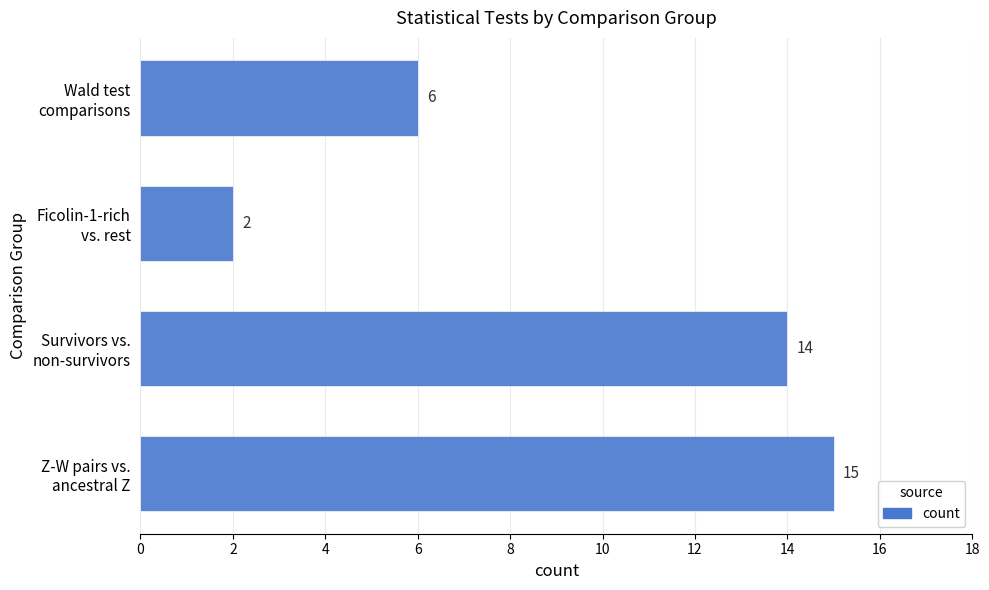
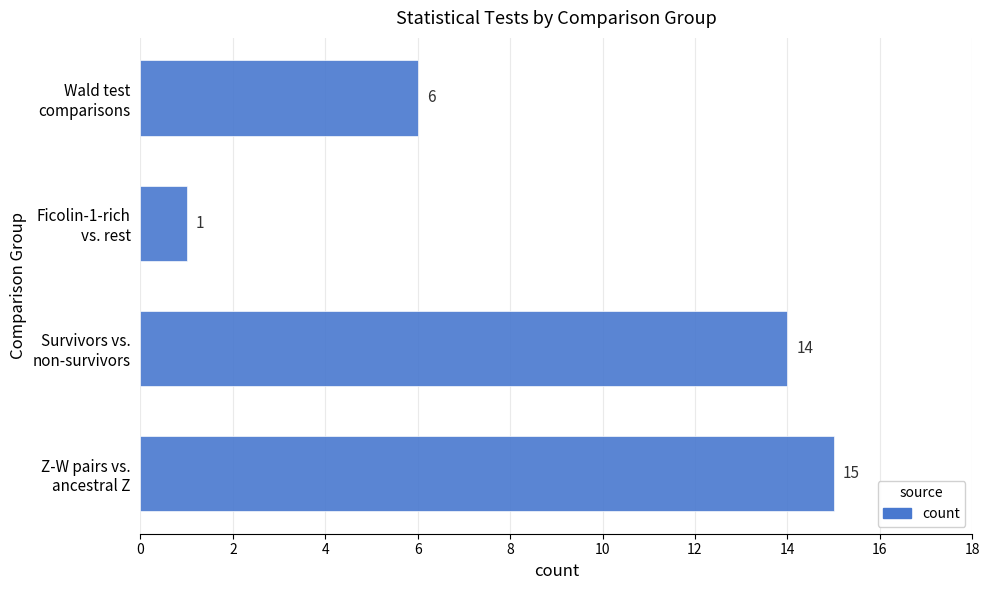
  {
    "Wald test comparisons": 6,
-   "Ficolin-1-rich vs. rest": 2,
+   "Ficolin-1-rich vs. rest": 1,
    "Survivors vs. non-survivors": 14,
    "Z-W pairs vs. ancestral Z": 15
  }
